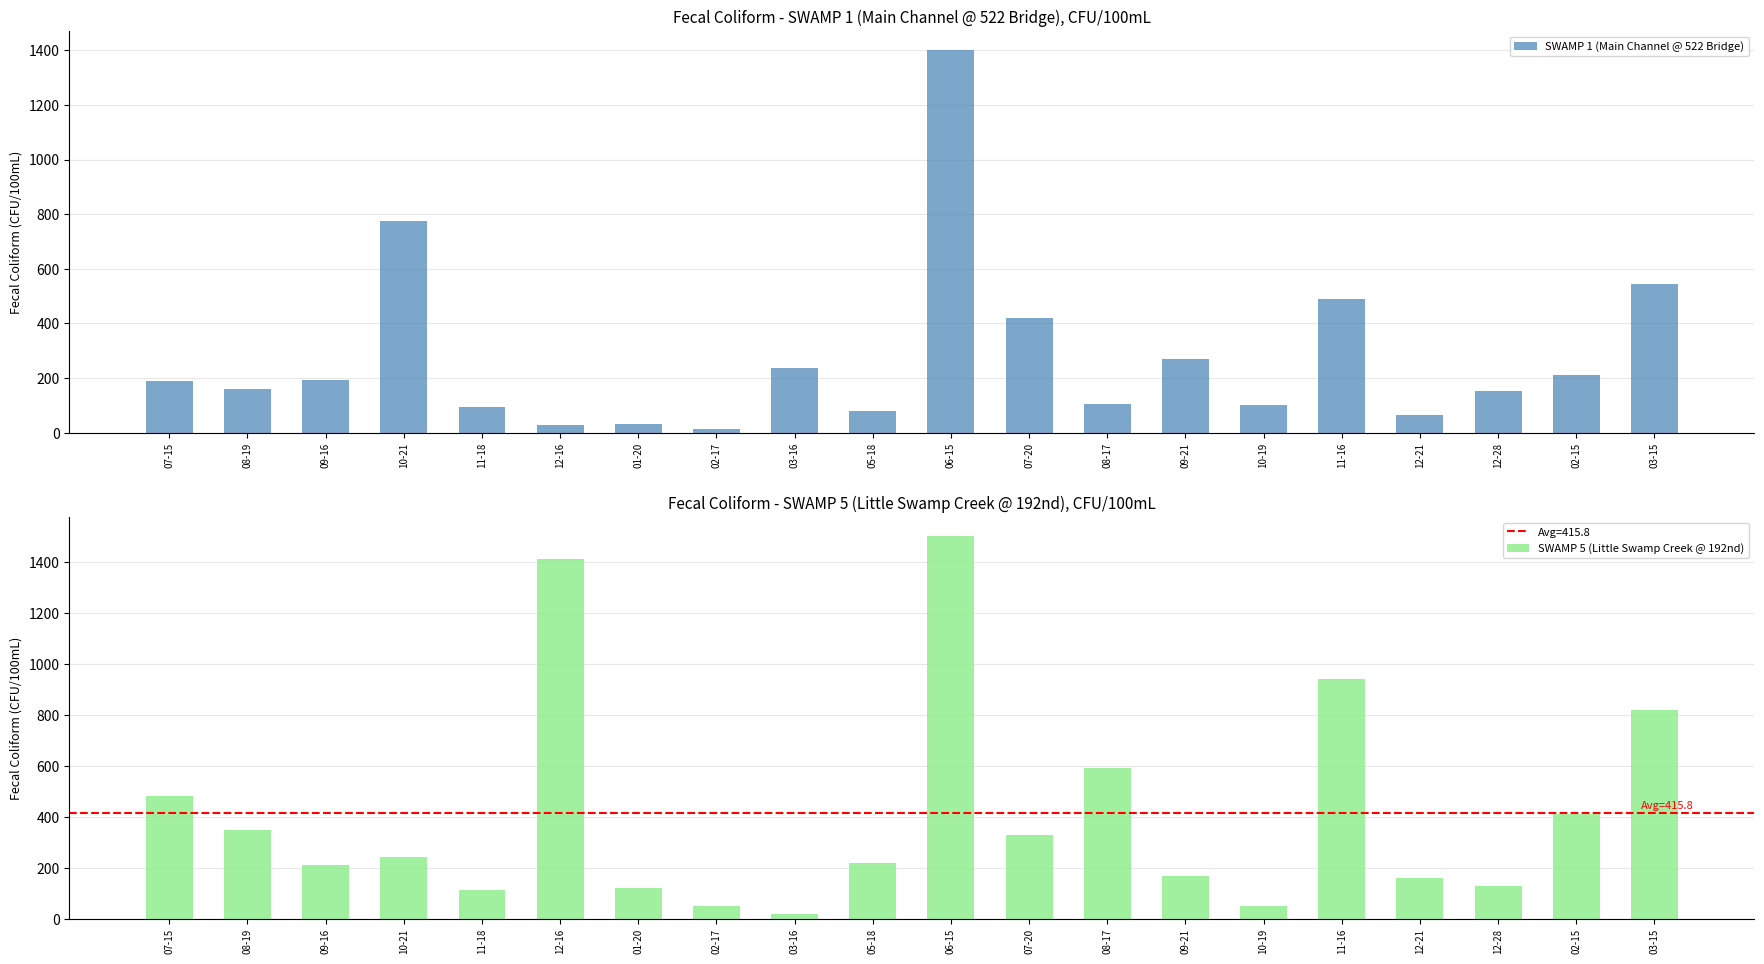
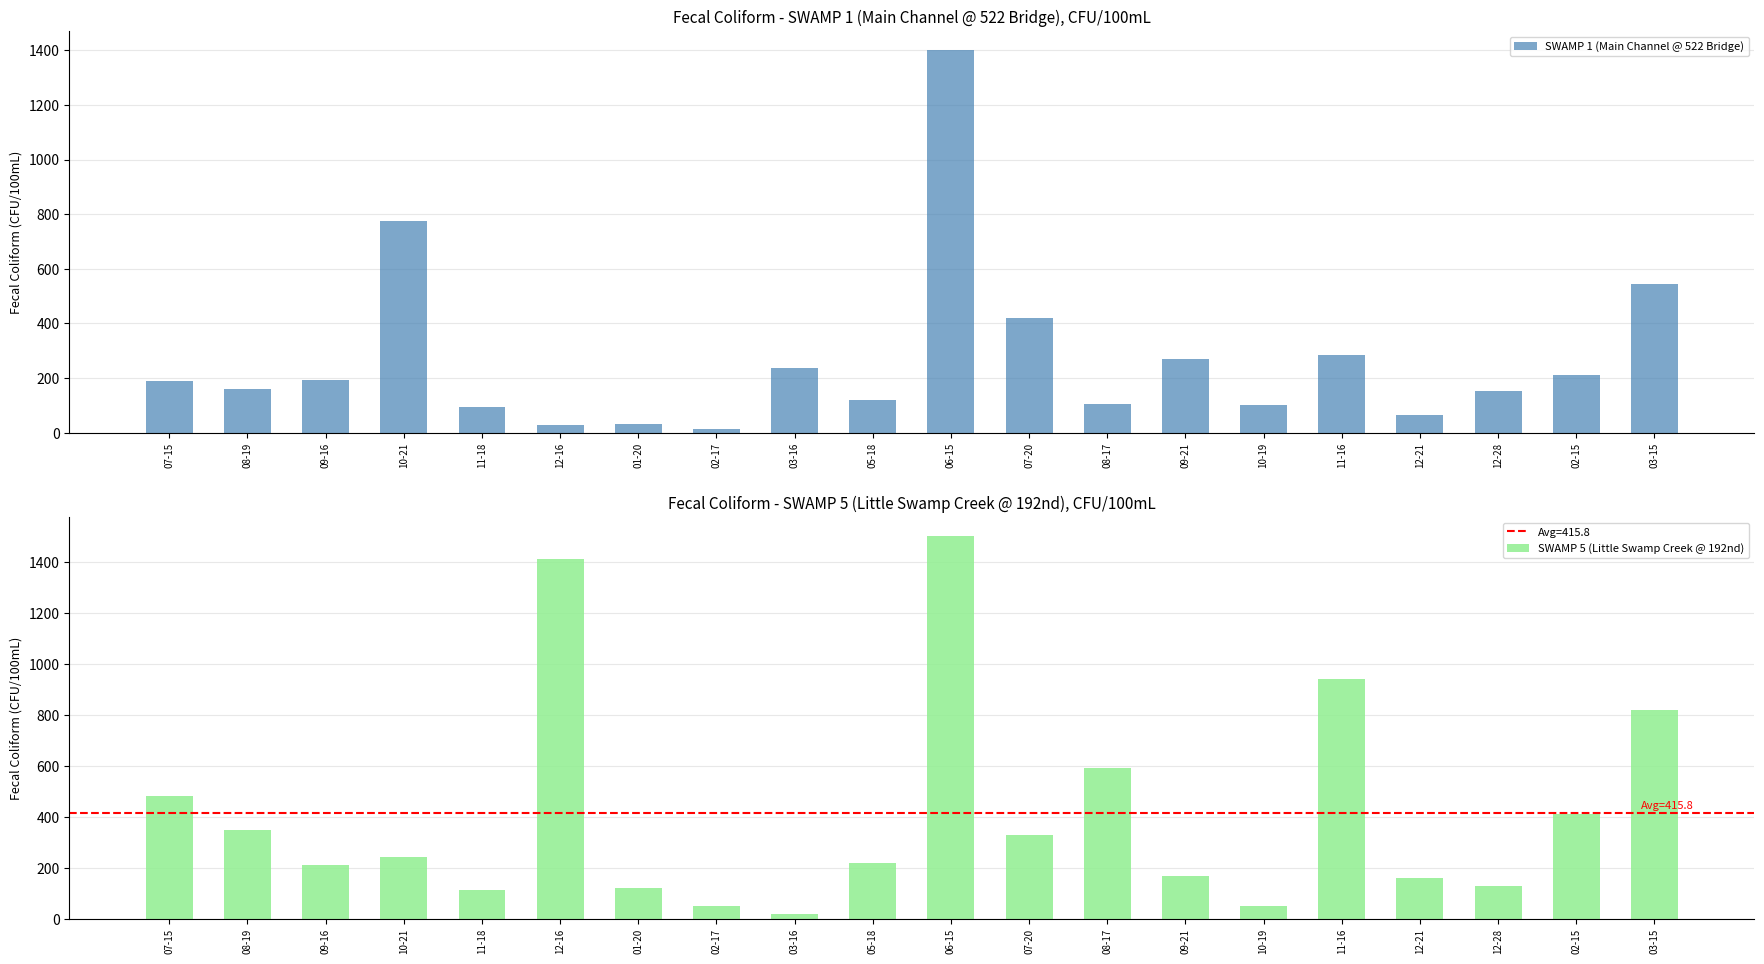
  {
    "Fecal Coliform - SWAMP 1 (Main Channel @ 522 Bridge), CFU/100mL": {
      "07-15": 190,
      "08-19": 160,
      "09-16": 200,
      "10-21": 780,
      "11-18": 90,
      "12-16": 30,
      "01-20": 30,
      "02-17": 20,
      "03-16": 240,
-     "05-18": 80,
+     "05-18": 120,
      "06-15": 1400,
      "07-20": 420,
      "08-17": 110,
      "09-21": 270,
      "10-19": 100,
-     "11-16": 490,
+     "11-16": 290,
      "12-21": 70,
      "12-28": 150,
      "02-15": 210,
      "03-15": 550
    },
    "Fecal Coliform - SWAMP 5 (Little Swamp Creek @ 192nd), CFU/100mL": {
      "07-15": 480,
      "08-19": 350,
      "09-16": 210,
      "10-21": 240,
      "11-18": 110,
      "12-16": 1410,
      "01-20": 120,
      "02-17": 50,
      "03-16": 20,
      "05-18": 220,
      "06-15": 1500,
      "07-20": 330,
      "08-17": 590,
      "09-21": 170,
      "10-19": 50,
      "11-16": 940,
      "12-21": 160,
      "12-28": 130,
      "02-15": 410
    }
  }
